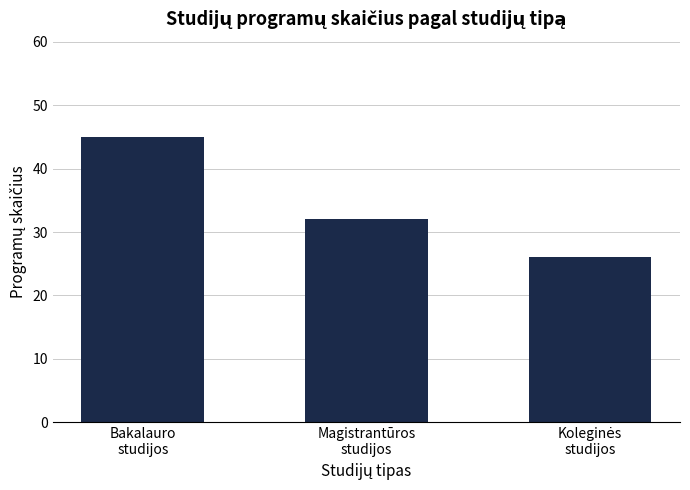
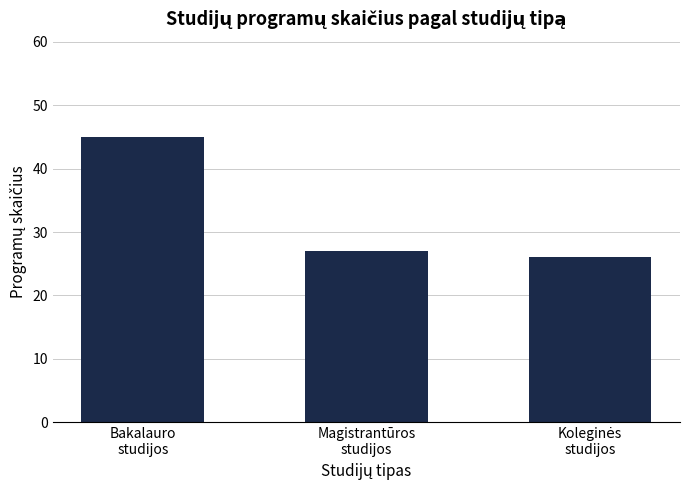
  {
    "Bakalauro studijos": 45,
-   "Magistrantūros studijos": 32,
+   "Magistrantūros studijos": 27,
    "Koleginės studijos": 26
  }
